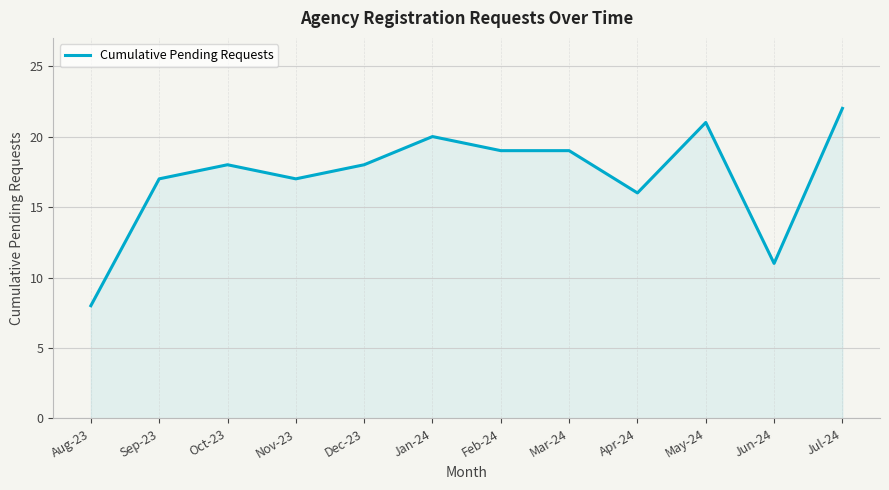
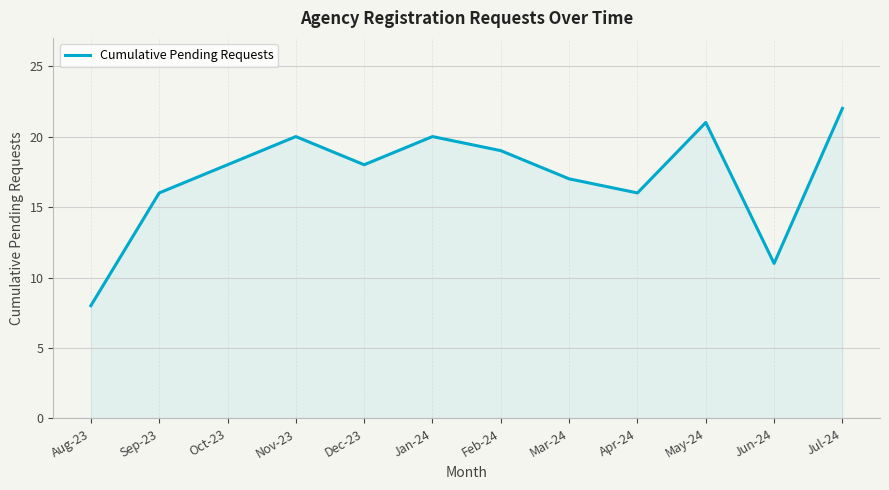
  {
    "Aug-23": 8,
-   "Sep-23": 17,
+   "Sep-23": 16,
    "Oct-23": 18,
-   "Nov-23": 17,
+   "Nov-23": 20,
    "Dec-23": 18,
    "Jan-24": 20,
    "Feb-24": 19,
-   "Mar-24": 19,
+   "Mar-24": 17,
    "Apr-24": 16,
    "May-24": 21,
    "Jun-24": 11,
    "Jul-24": 22
  }
